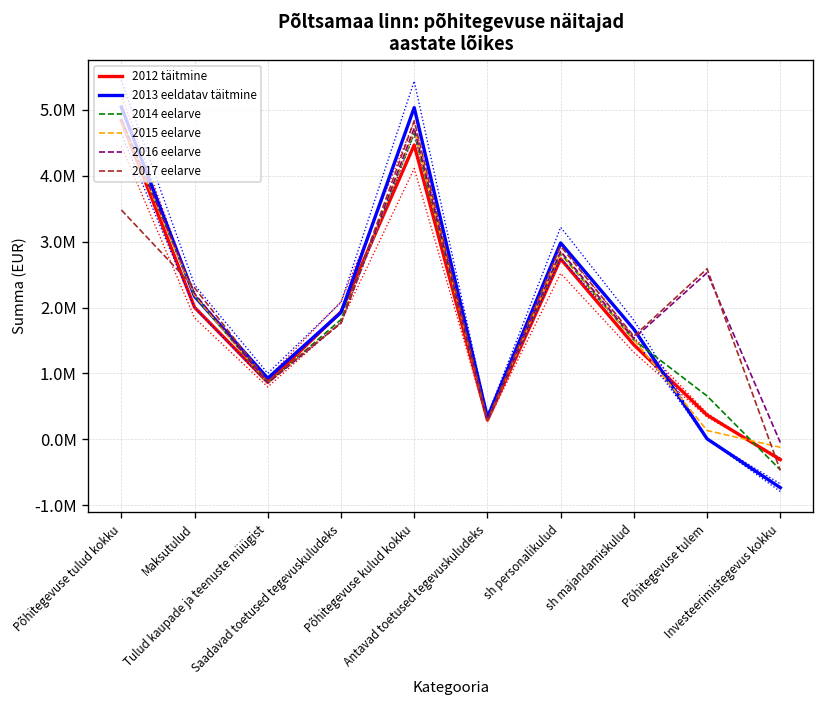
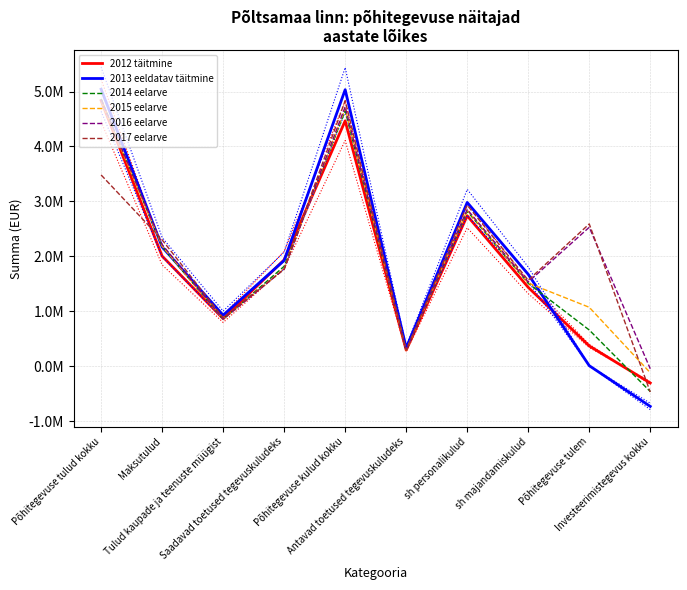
  {
    "2014 eelarve": {
      "Põhitegevuse tulem": 700000
    },
    "2015 eelarve": {
-     "Põhitegevuse tulem": 100000,
+     "Põhitegevuse tulem": 1100000,
      "Investeerimistegevus kokku": -100000
    },
    "2016 eelarve": {
      "Põhitegevuse tulem": 2500000,
      "Investeerimistegevus kokku": 0
    },
    "2017 eelarve": {
      "Põhitegevuse tulud kokku": 3500000,
      "Põhitegevuse tulem": 2600000
    }
  }
